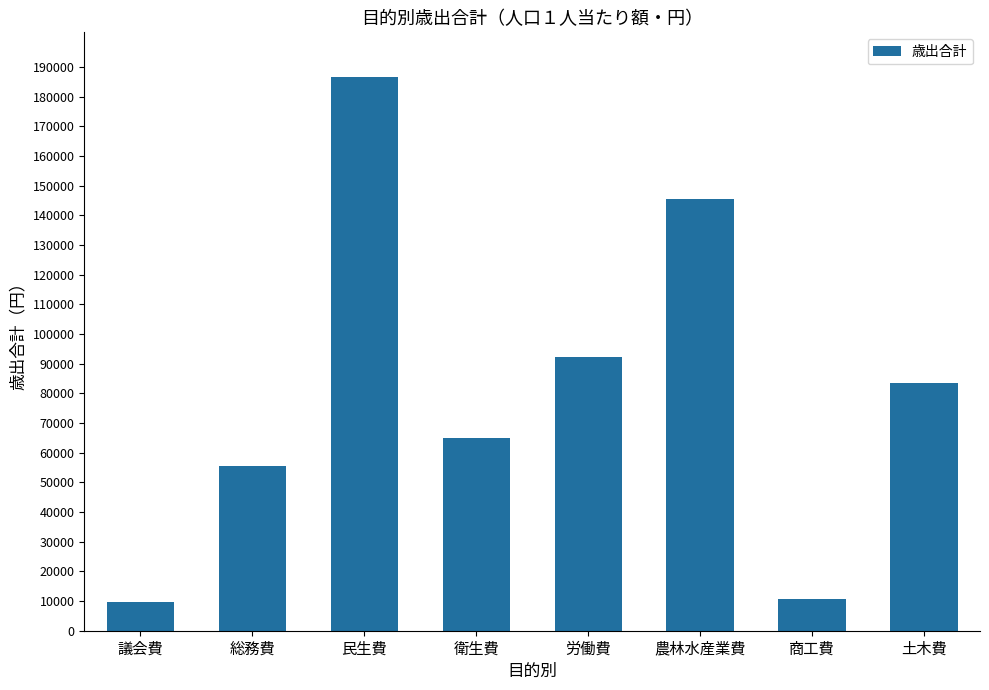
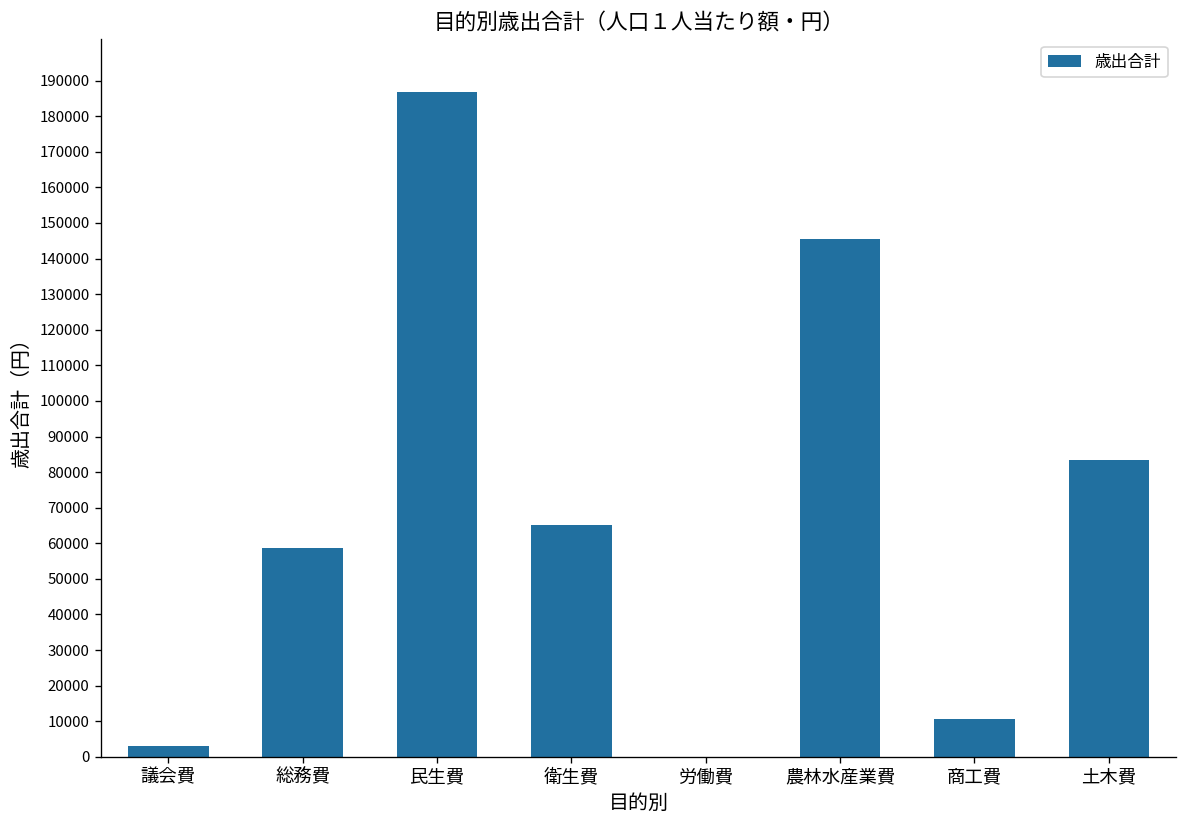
  {
-   "議会費": 10000,
-   "総務費": 56000,
+   "議会費": 3000,
+   "総務費": 59000,
    "民生費": 187000,
    "衛生費": 65000,
-   "労働費": 92000,
+   "労働費": 0,
    "農林水産業費": 145000,
    "商工費": 11000,
    "土木費": 84000
  }
